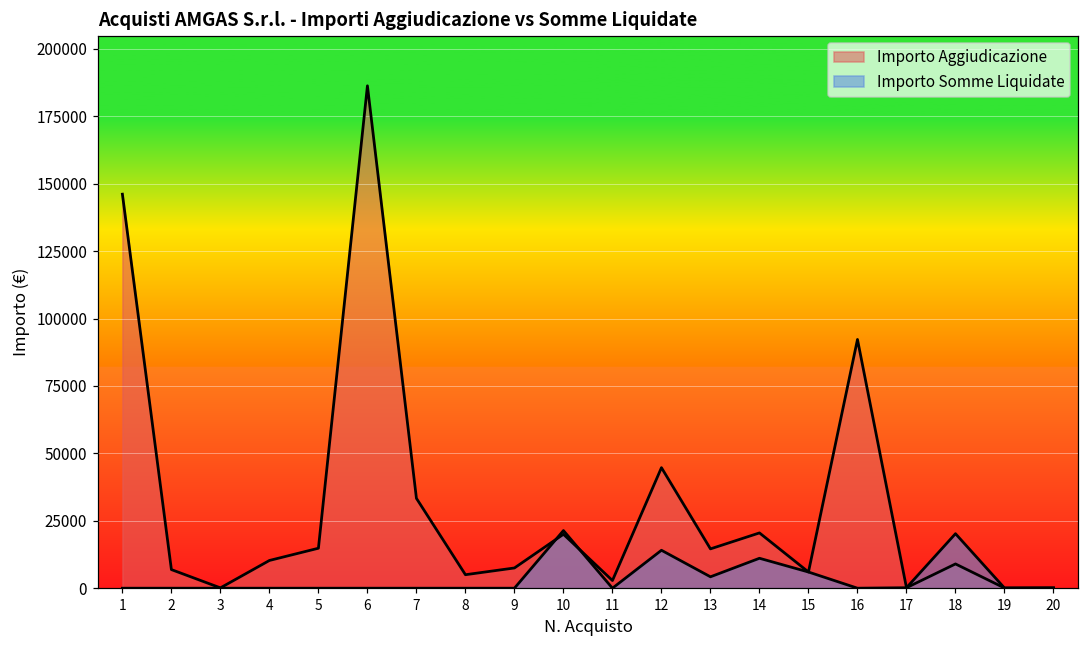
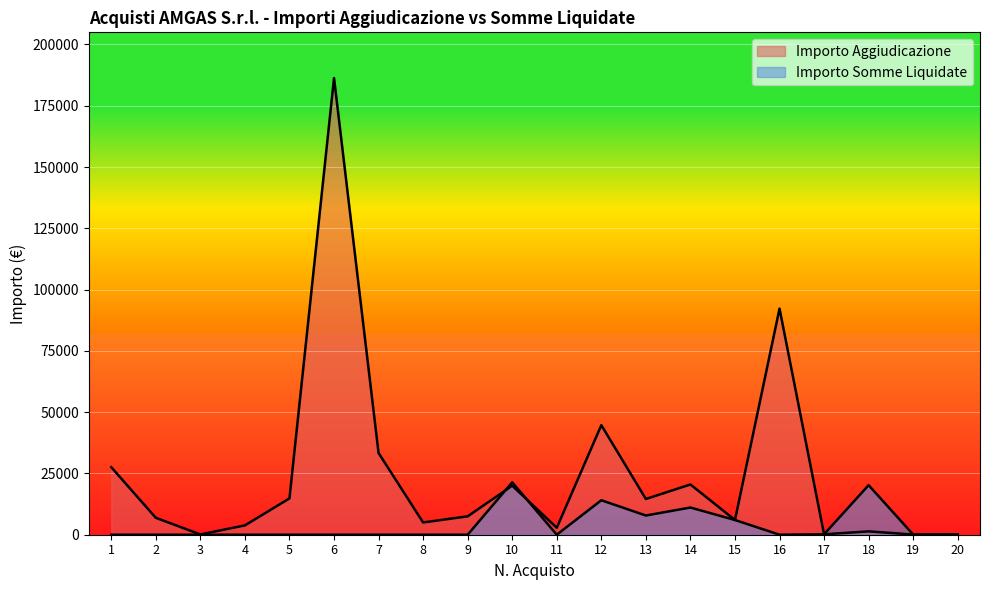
  {
    "Importo Aggiudicazione": {
-     "1": 146000,
+     "1": 28000,
      "2": 7000,
-     "4": 10000,
+     "4": 4000,
      "5": 15000,
      "6": 186000,
      "7": 33000,
      "8": 5000,
      "9": 8000,
      "10": 20000,
      "11": 3000,
      "12": 45000,
      "13": 15000,
      "14": 21000,
      "16": 92000,
-     "18": 9000
+     "18": 1000
    },
    "Importo Somme Liquidate": {
      "1": 0,
      "2": 0,
      "4": 0,
      "5": 0,
      "6": 0,
      "7": 0,
      "8": 0,
      "9": 0,
      "10": 21000,
      "11": 0,
      "12": 14000,
-     "13": 4000,
+     "13": 8000,
      "14": 11000,
      "16": 0,
      "18": 20000
    }
  }
